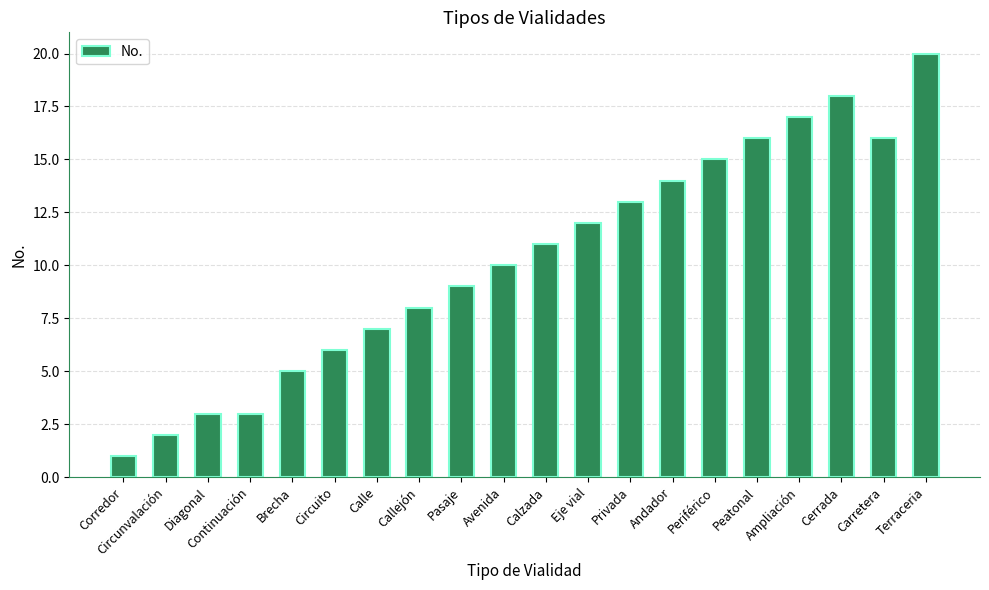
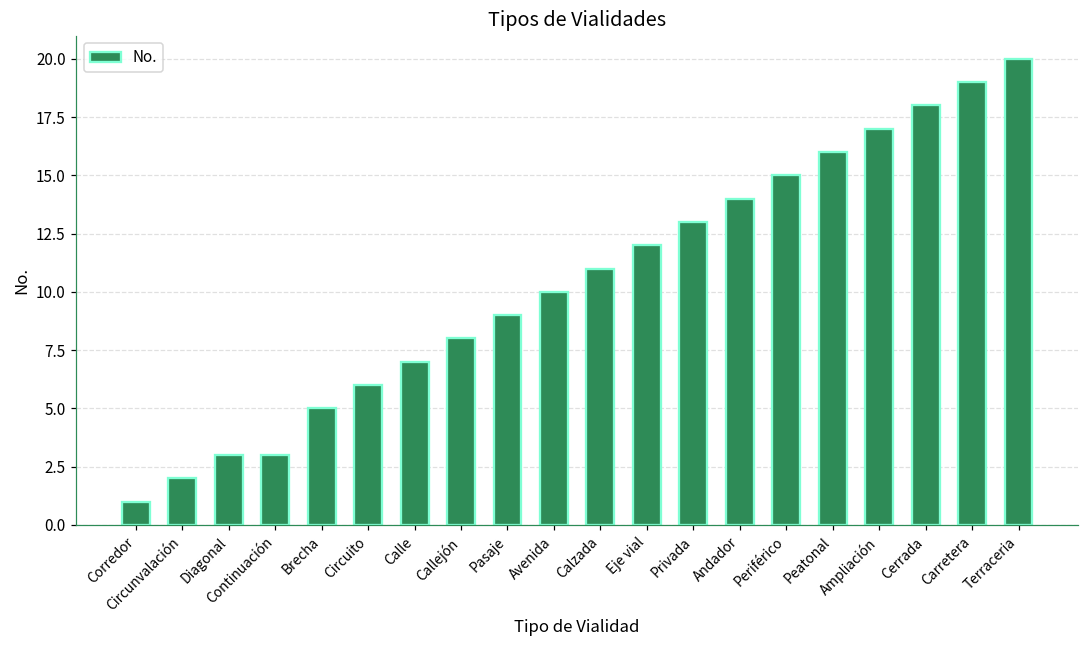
  {
    "Corredor": 1,
    "Circunvalación": 2,
    "Diagonal": 3,
    "Continuación": 3,
    "Brecha": 5,
    "Circuito": 6,
    "Calle": 7,
    "Callejón": 8,
    "Pasaje": 9,
    "Avenida": 10,
    "Calzada": 11,
    "Eje vial": 12,
    "Privada": 13,
    "Andador": 14,
    "Periférico": 15,
    "Peatonal": 16,
    "Ampliación": 17,
    "Cerrada": 18,
-   "Carretera": 16,
+   "Carretera": 19,
    "Terraceria": 20
  }
